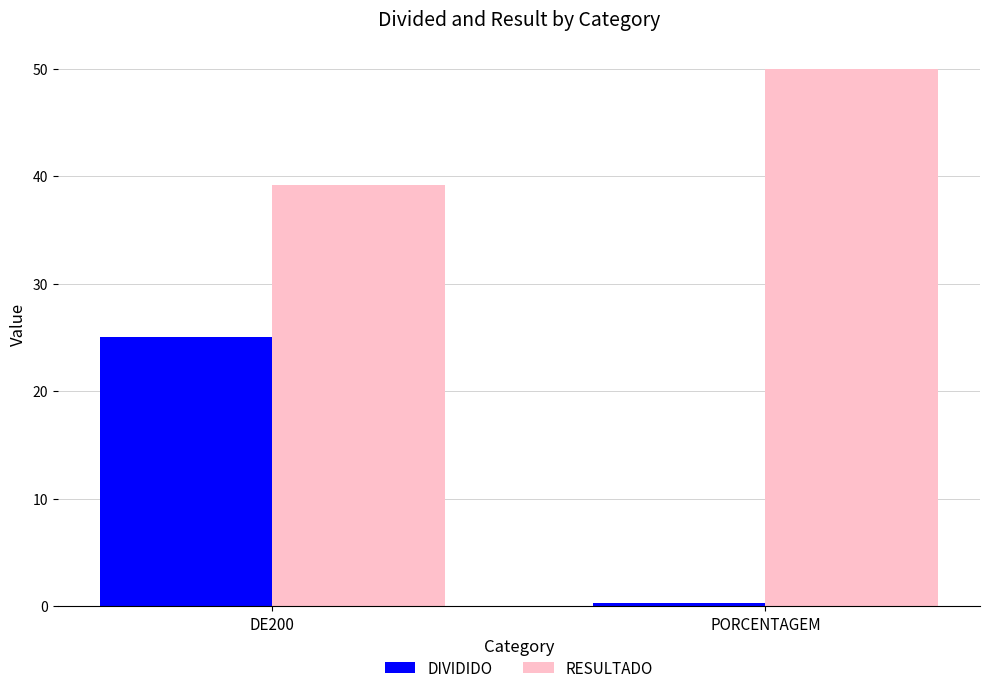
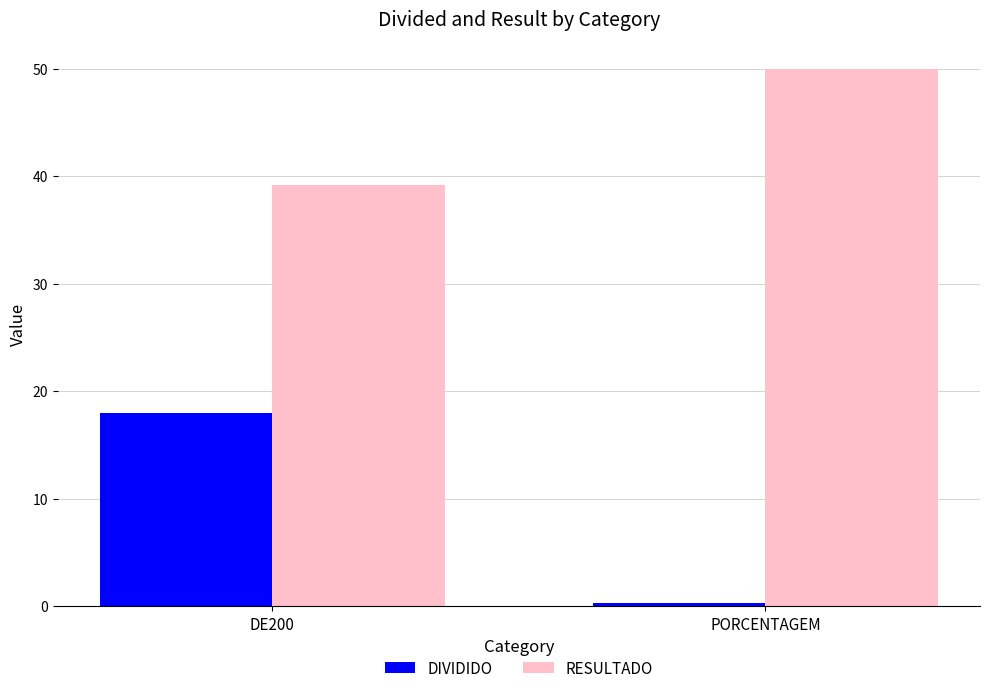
  {
    "DIVIDIDO": {
-     "DE200": 25,
+     "DE200": 18,
      "PORCENTAGEM": 0.3
    },
    "RESULTADO": {
      "DE200": 39,
      "PORCENTAGEM": 50
    }
  }
